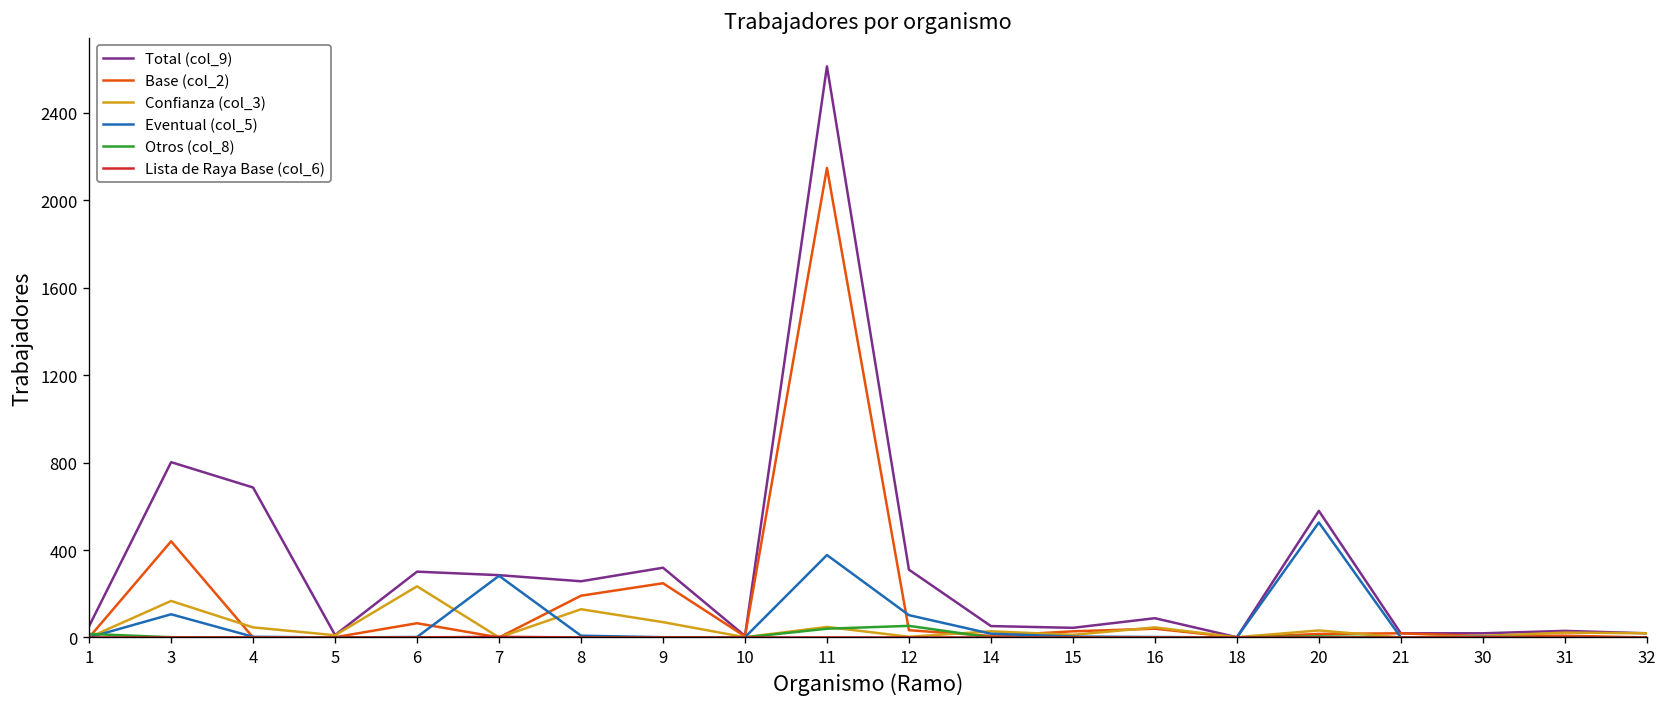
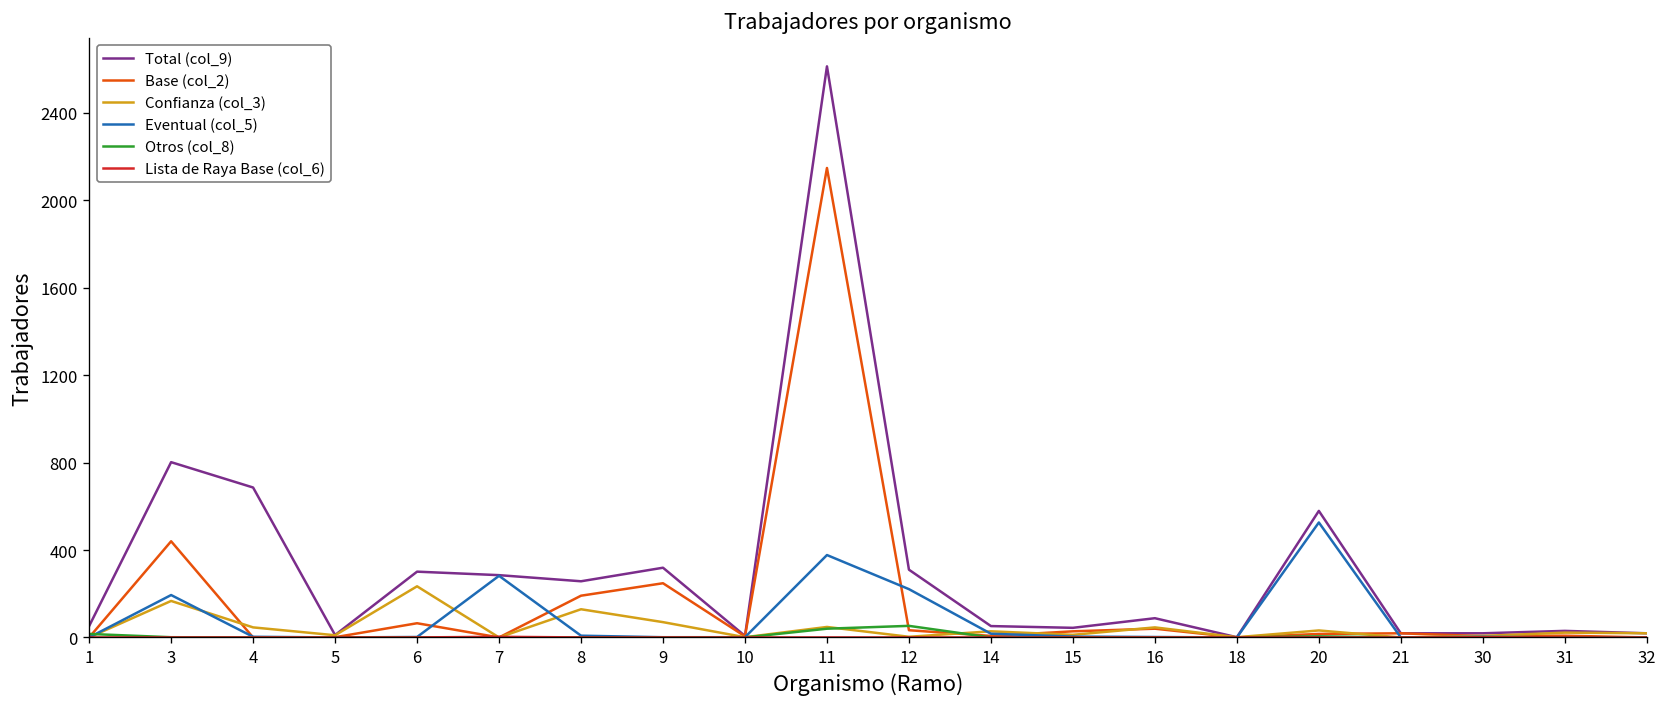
  {
    "Total (col_9)": {
      "1": 50,
      "3": 800,
      "4": 690,
      "6": 300,
      "8": 260,
      "9": 320,
      "11": 2610,
      "12": 310,
      "14": 50,
      "15": 40,
      "16": 90,
      "20": 580
    },
    "Confianza (col_3)": {
      "3": 170,
      "4": 50,
      "6": 230,
      "8": 130,
      "9": 70,
      "20": 30
    },
    "Eventual (col_5)": {
-     "3": 110,
+     "3": 190,
      "11": 380,
-     "12": 100,
+     "12": 220,
      "20": 530
    },
    "Otros (col_8)": {
      "1": 20,
      "12": 50
    }
  }
